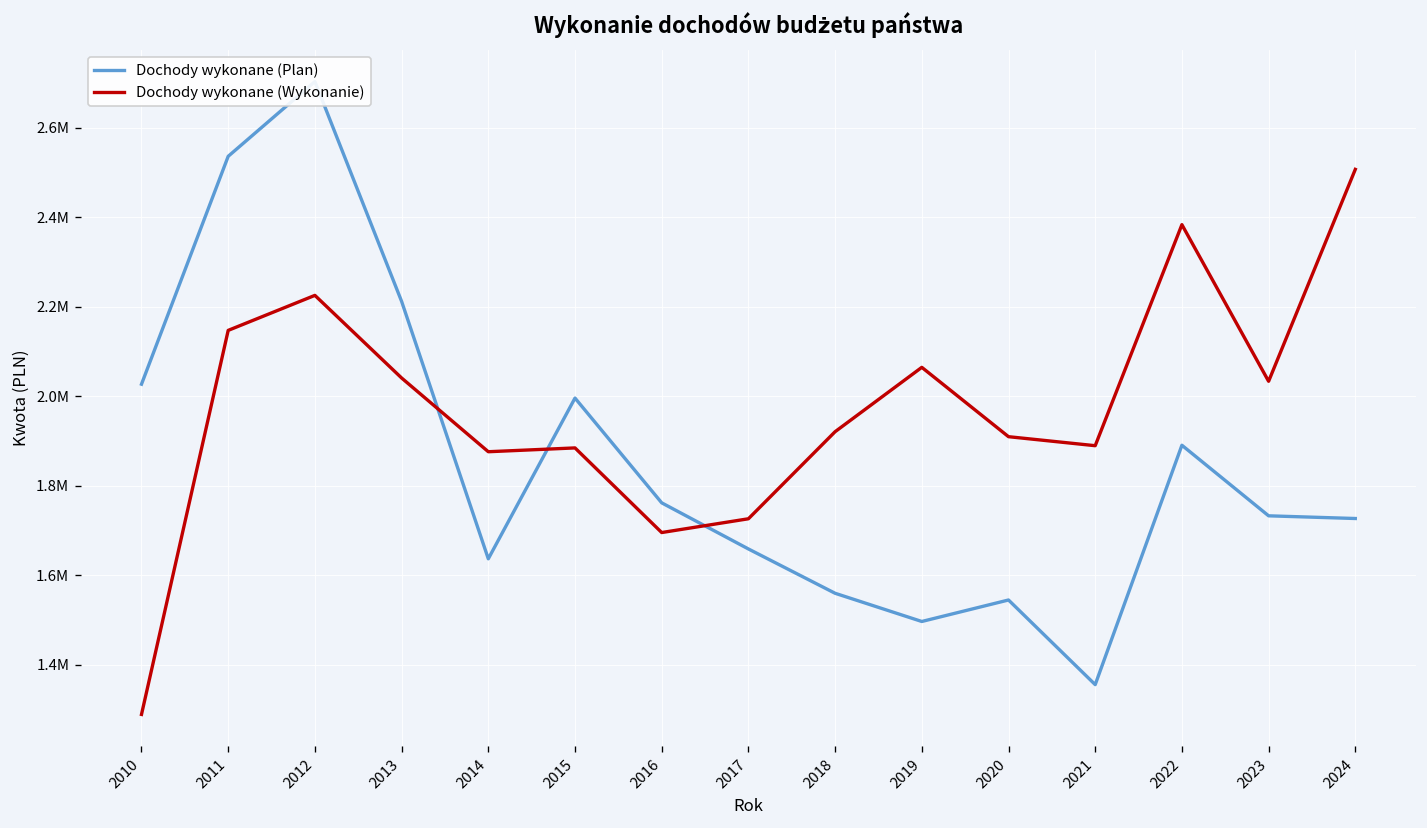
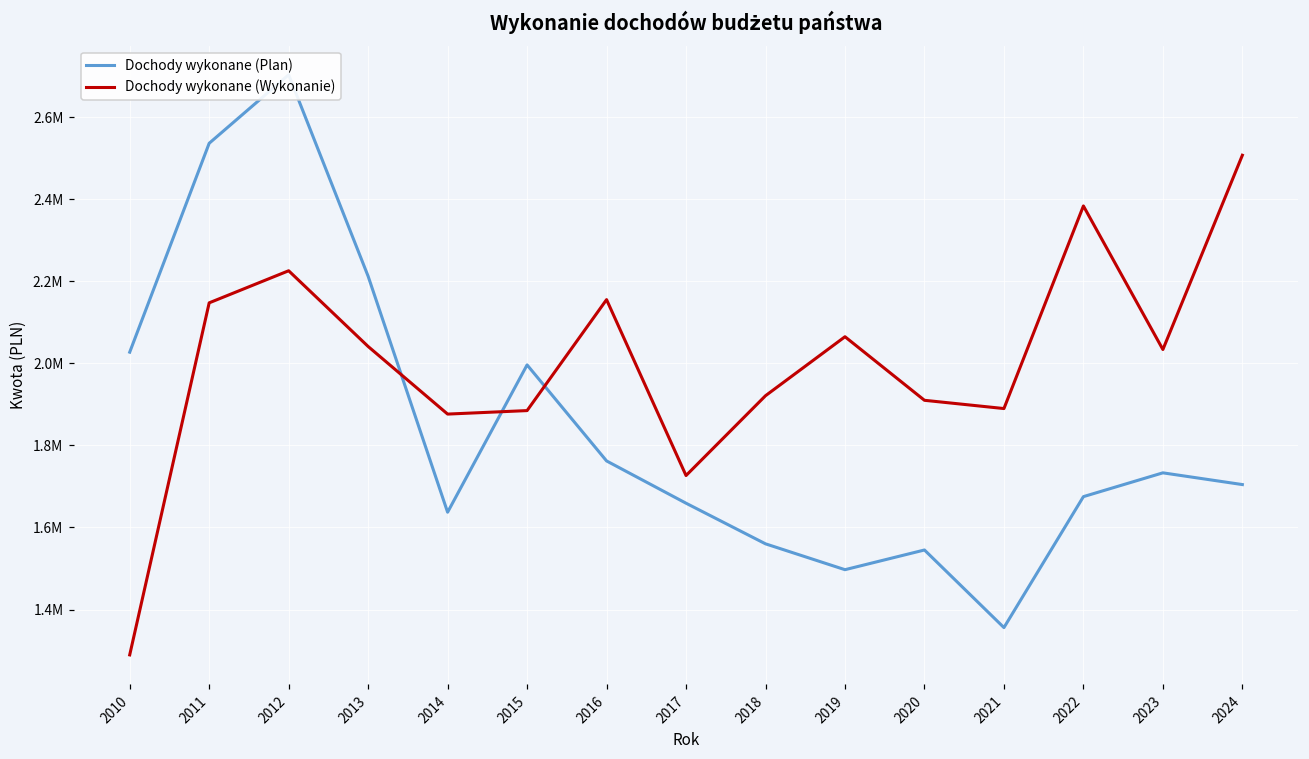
  {
    "Dochody wykonane (Plan)": {
      "2010": 2030000,
      "2011": 2540000,
      "2013": 2210000,
      "2014": 1640000,
      "2015": 2000000,
      "2016": 1760000,
      "2017": 1660000,
      "2018": 1560000,
      "2019": 1500000,
      "2020": 1550000,
      "2021": 1360000,
-     "2022": 1890000,
+     "2022": 1680000,
      "2023": 1730000,
-     "2024": 1730000
+     "2024": 1700000
    },
    "Dochody wykonane (Wykonanie)": {
      "2010": 1290000,
      "2011": 2150000,
      "2012": 2230000,
      "2013": 2040000,
      "2014": 1880000,
      "2015": 1880000,
-     "2016": 1700000,
+     "2016": 2160000,
      "2017": 1730000,
      "2018": 1920000,
      "2019": 2060000,
      "2020": 1910000,
      "2021": 1890000,
      "2022": 2380000,
      "2023": 2030000,
      "2024": 2510000
    }
  }
